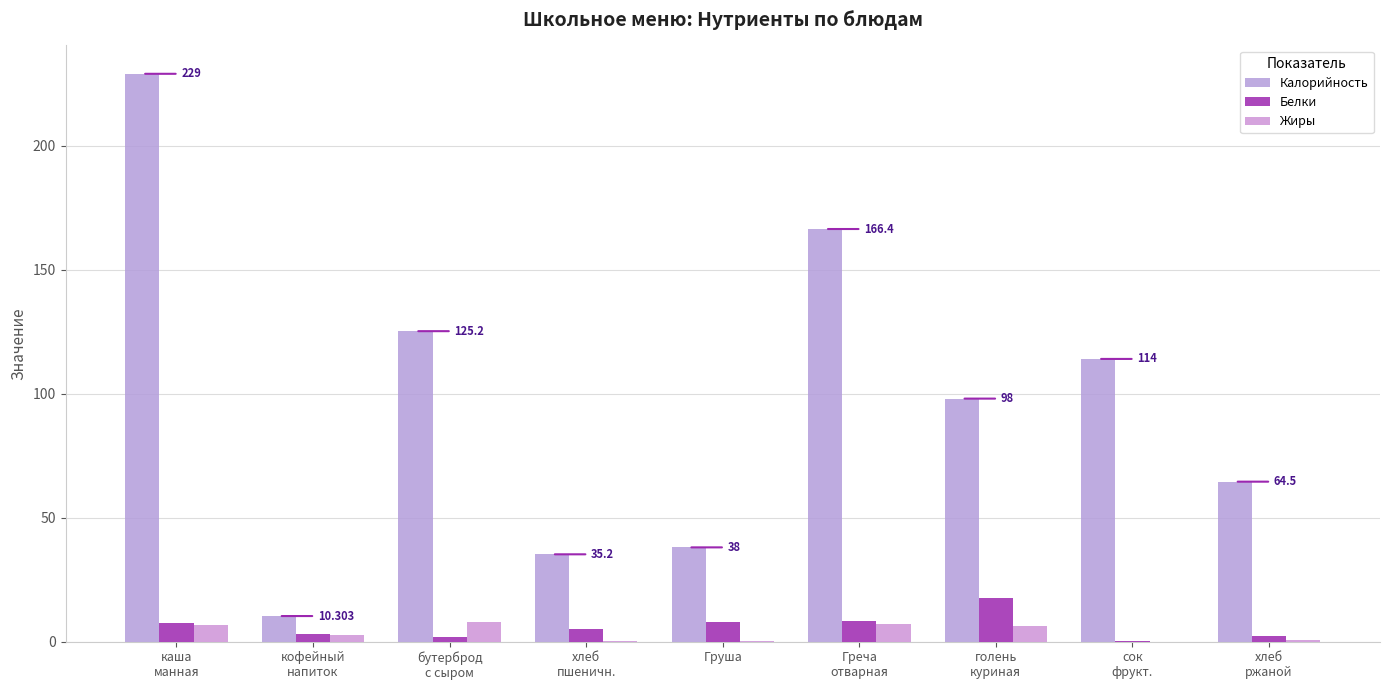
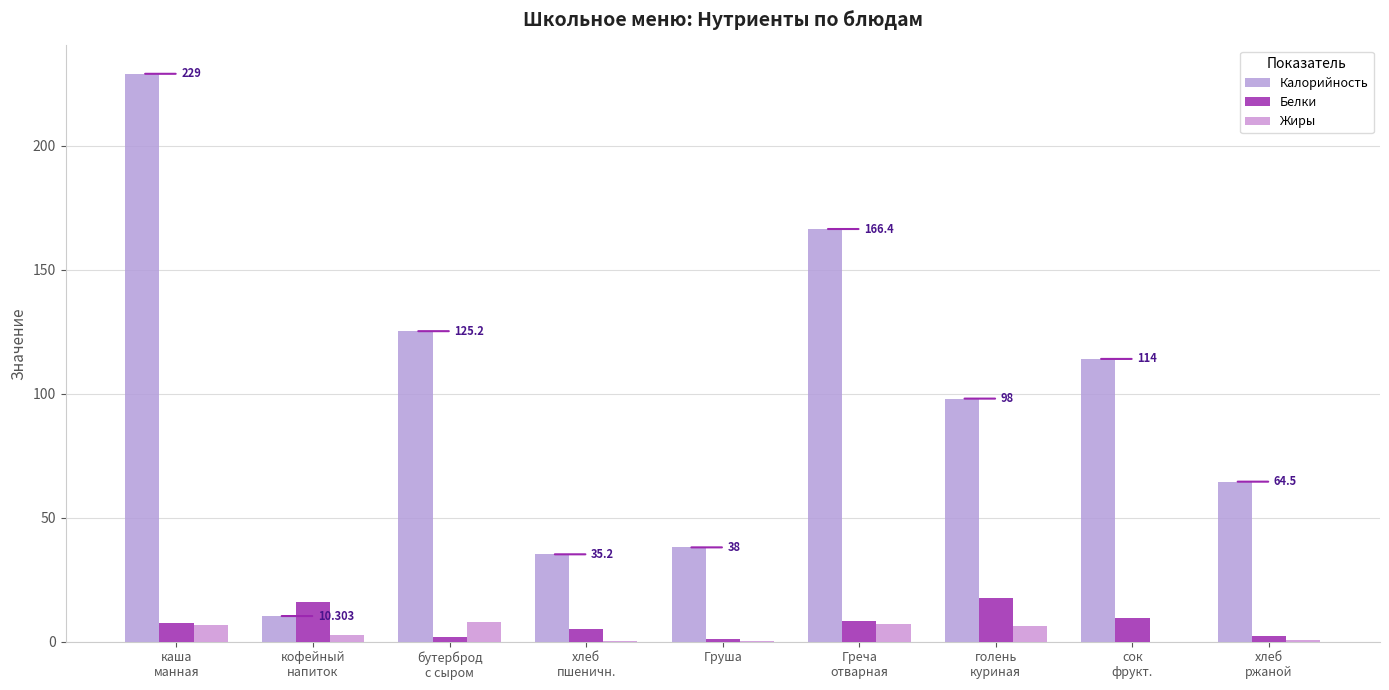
  {
    "Белки": {
      "каша манная": 7,
-     "кофейный напиток": 3,
+     "кофейный напиток": 16,
      "бутерброд с сыром": 2,
      "хлеб пшеничн.": 5,
-     "Груша": 8,
+     "Груша": 1,
      "Греча отварная": 8,
      "голень куриная": 18,
-     "сок фрукт.": 0,
+     "сок фрукт.": 9,
      "хлеб ржаной": 2
    }
  }
